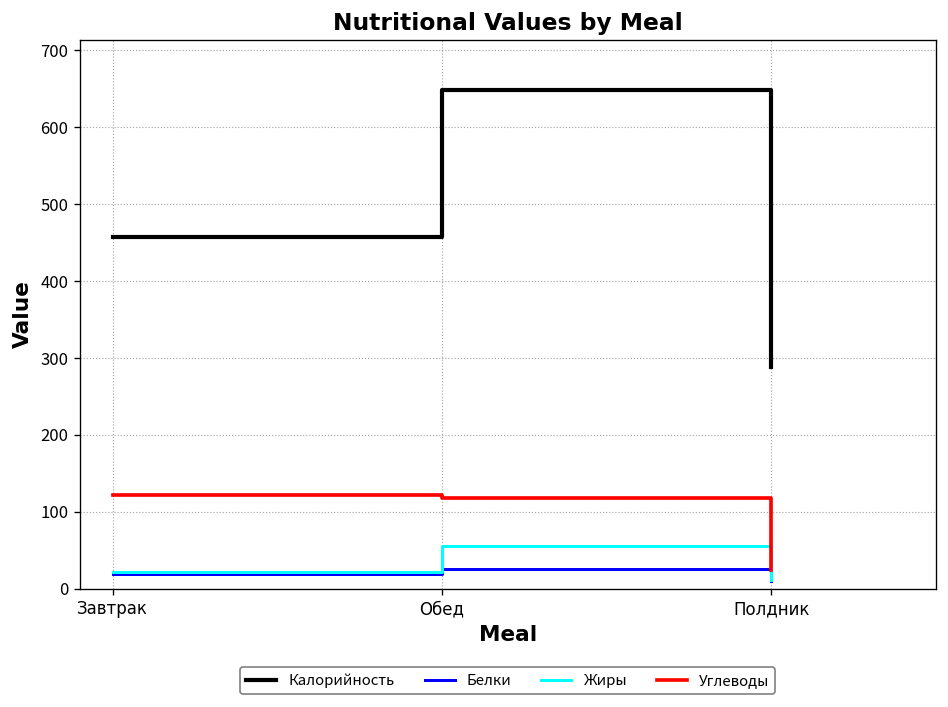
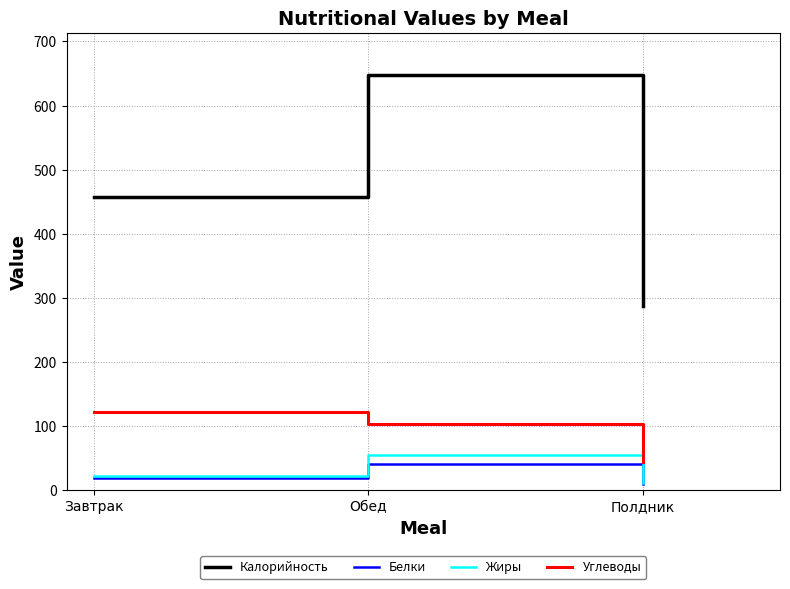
  {
    "Калорийность": {
      "Завтрак": 460,
      "Обед": 650,
      "Полдник": 290
    },
    "Белки": {
-     "Обед": 30
+     "Обед": 40
    },
    "Жиры": {
      "Обед": 60
    },
    "Углеводы": {
      "Завтрак": 120,
-     "Обед": 120,
-     "Полдник": 20
+     "Обед": 100,
+     "Полдник": 40
    }
  }
